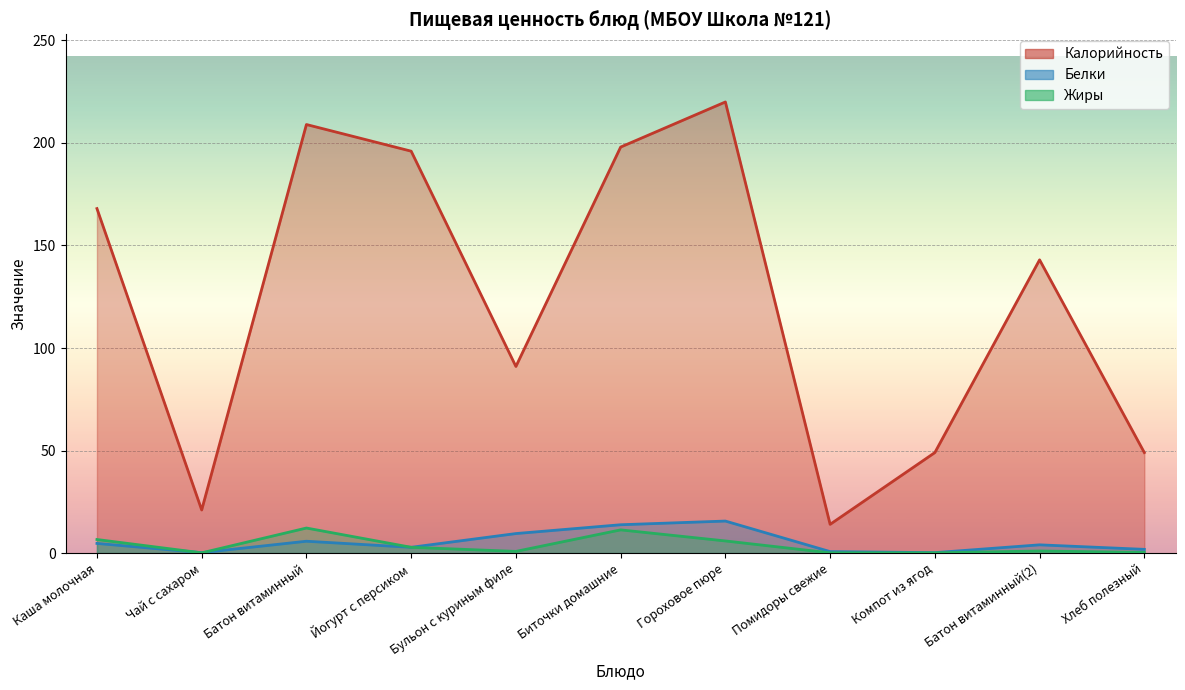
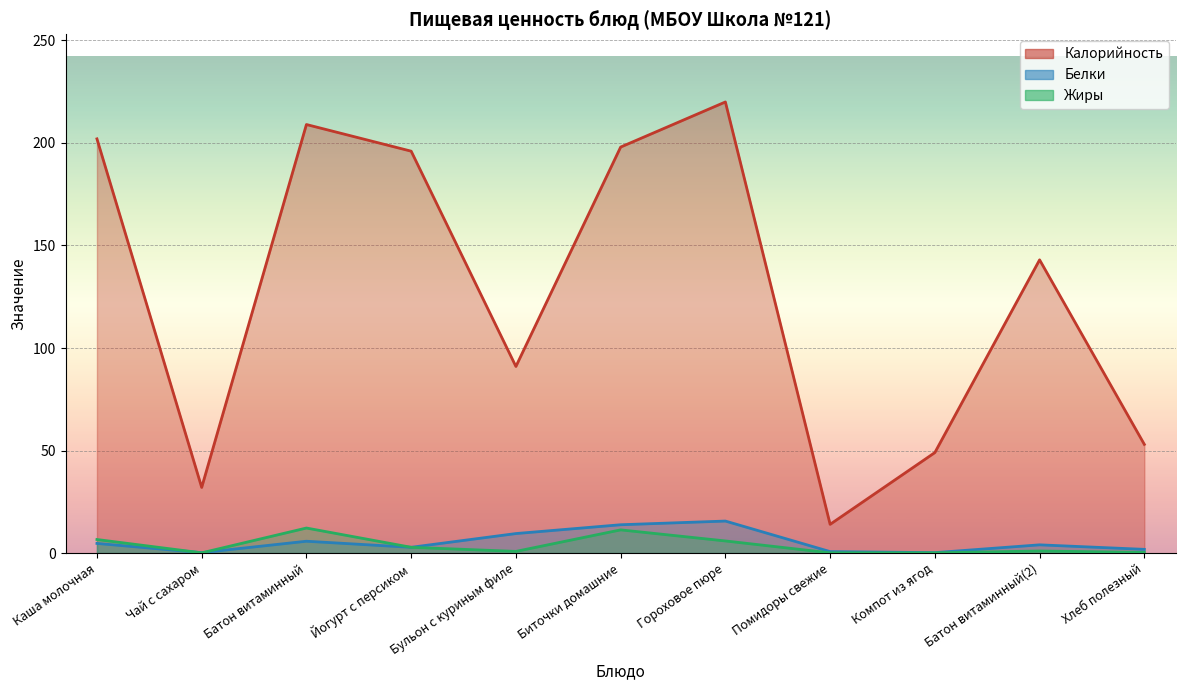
  {
    "Калорийность": {
-     "Каша молочная": 168,
-     "Чай с сахаром": 21,
+     "Каша молочная": 202,
+     "Чай с сахаром": 32,
      "Батон витаминный": 209,
      "Йогурт с персиком": 196,
      "Бульон с куриным филе": 91,
      "Биточки домашние": 198,
      "Гороховое пюре": 220,
      "Помидоры свежие": 14,
      "Компот из ягод": 49,
      "Батон витаминный(2)": 143,
-     "Хлеб полезный": 49
+     "Хлеб полезный": 53
    }
  }
